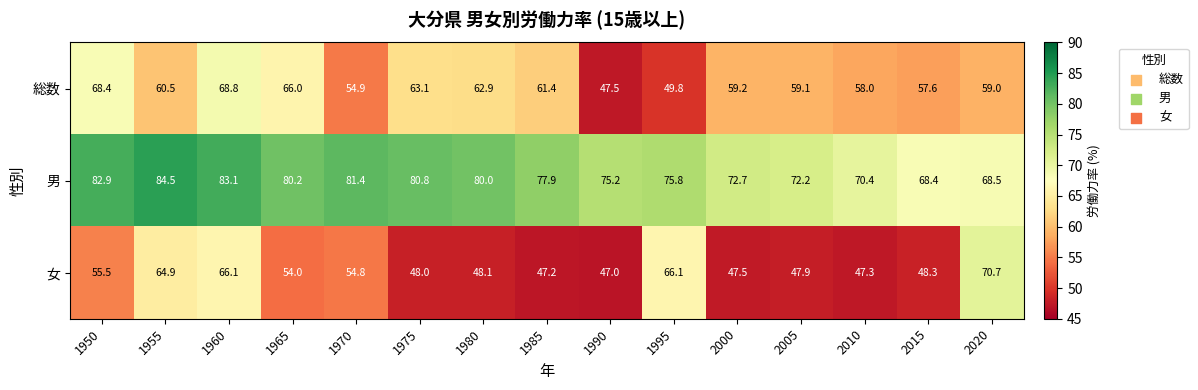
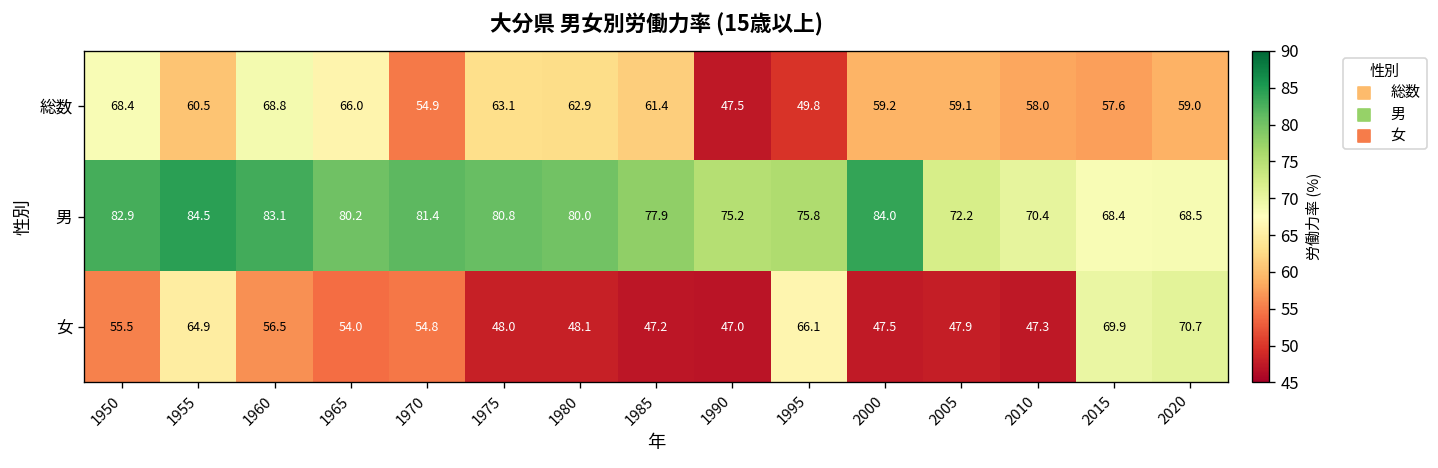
  {
    "総数": {
      "1950": 68.4,
      "1955": 60.5,
      "1960": 68.8,
      "1965": 66.0,
      "1970": 54.9,
      "1975": 63.1,
      "1980": 62.9,
      "1985": 61.4,
      "1990": 47.5,
      "1995": 49.8,
      "2000": 59.2,
      "2005": 59.1,
      "2010": 58.0,
      "2015": 57.6,
      "2020": 59.0
    },
    "男": {
      "1950": 82.9,
      "1955": 84.5,
      "1960": 83.1,
      "1965": 80.2,
      "1970": 81.4,
      "1975": 80.8,
      "1980": 80.0,
      "1985": 77.9,
      "1990": 75.2,
      "1995": 75.8,
-     "2000": 72.7,
+     "2000": 84.0,
      "2005": 72.2,
      "2010": 70.4,
      "2015": 68.4,
      "2020": 68.5
    },
    "女": {
      "1950": 55.5,
      "1955": 64.9,
-     "1960": 66.1,
+     "1960": 56.5,
      "1965": 54.0,
      "1970": 54.8,
      "1975": 48.0,
      "1980": 48.1,
      "1985": 47.2,
      "1990": 47.0,
      "1995": 66.1,
      "2000": 47.5,
      "2005": 47.9,
      "2010": 47.3,
-     "2015": 48.3,
+     "2015": 69.9,
      "2020": 70.7
    }
  }
